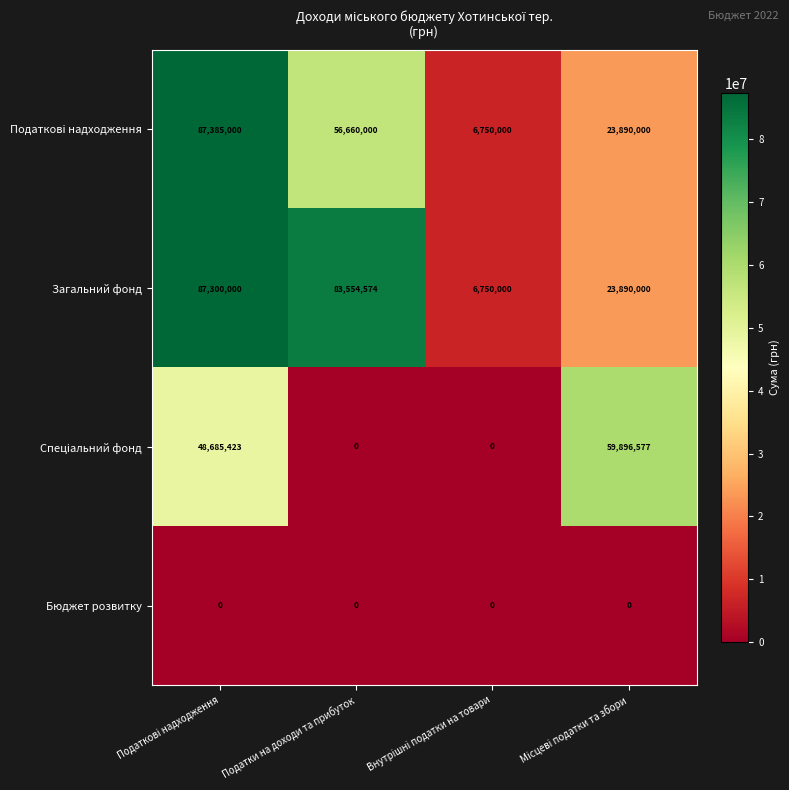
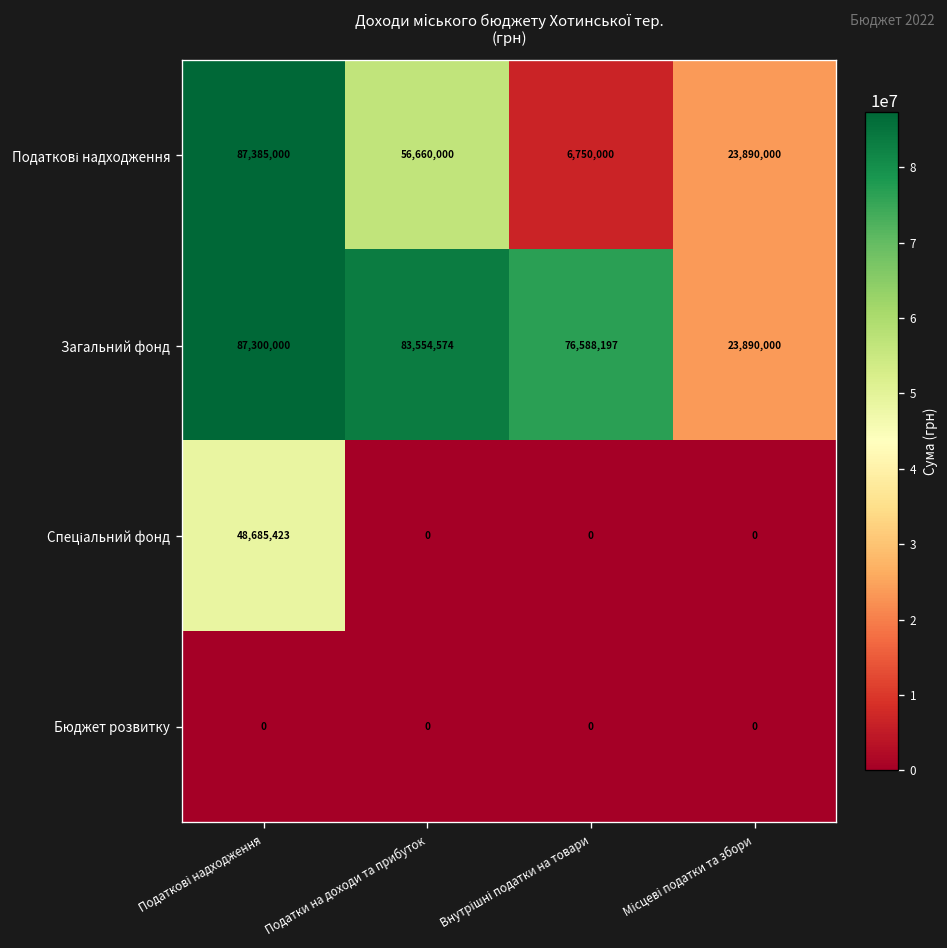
  {
    "Податкові надходження": {
      "Податкові надходження": "87,385,000",
      "Податки на доходи та прибуток": "56,660,000",
      "Внутрішні податки на товари": "6,750,000",
      "Місцеві податки та збори": "23,890,000"
    },
    "Загальний фонд": {
      "Податкові надходження": "87,300,000",
      "Податки на доходи та прибуток": "83,554,574",
-     "Внутрішні податки на товари": "6,750,000",
+     "Внутрішні податки на товари": "76,588,197",
      "Місцеві податки та збори": "23,890,000"
    },
    "Спеціальний фонд": {
      "Податкові надходження": "48,685,423",
      "Податки на доходи та прибуток": "0",
      "Внутрішні податки на товари": "0",
-     "Місцеві податки та збори": "59,896,577"
+     "Місцеві податки та збори": "0"
    },
    "Бюджет розвитку": {
      "Податкові надходження": "0",
      "Податки на доходи та прибуток": "0",
      "Внутрішні податки на товари": "0",
      "Місцеві податки та збори": "0"
    }
  }
